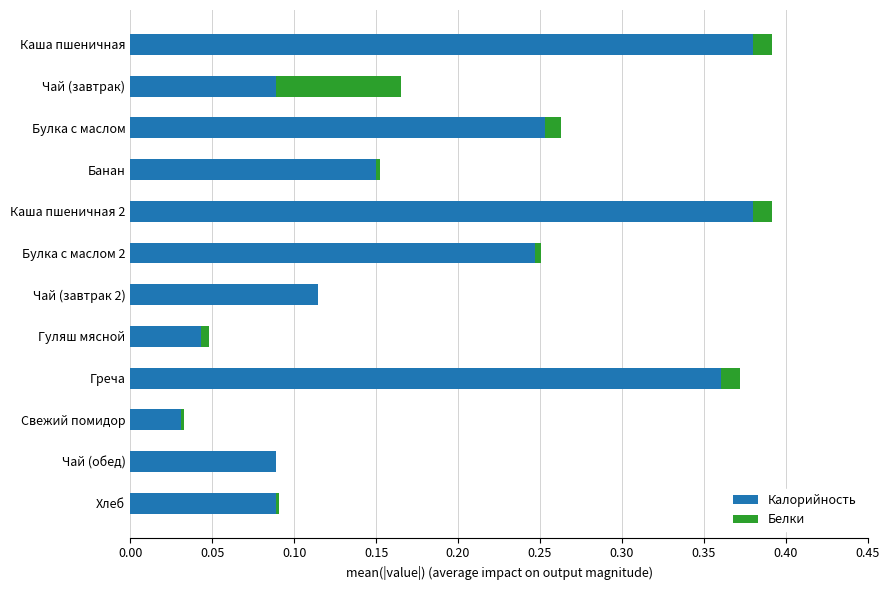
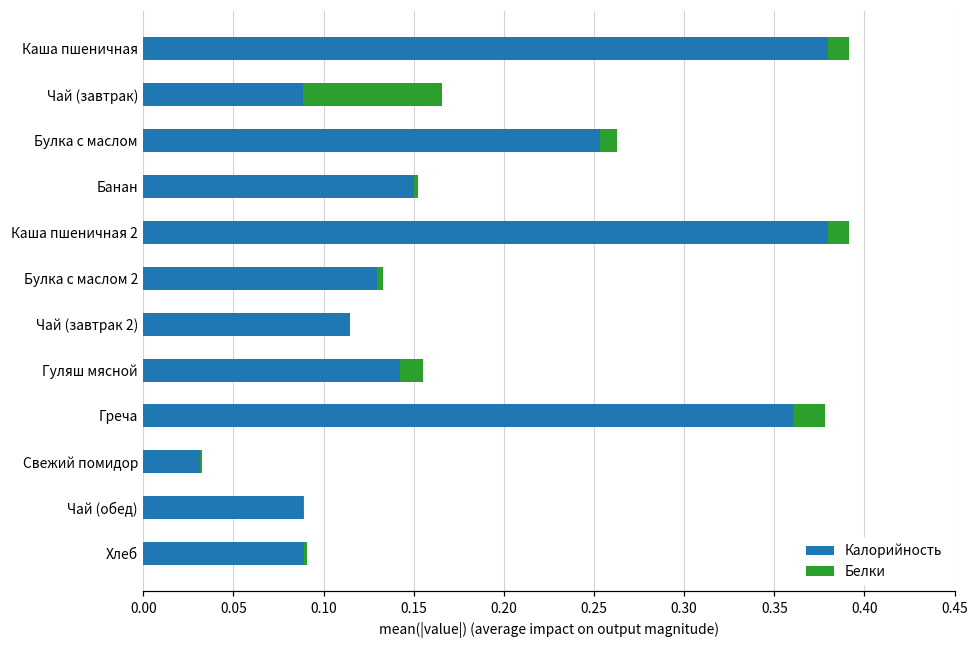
  {
    "Калорийность": {
      "Каша пшеничная": 0.380,
      "Чай (завтрак)": 0.089,
      "Булка с маслом": 0.253,
      "Банан": 0.150,
      "Каша пшеничная 2": 0.380,
-     "Булка с маслом 2": 0.247,
+     "Булка с маслом 2": 0.130,
      "Чай (завтрак 2)": 0.114,
-     "Гуляш мясной": 0.043,
+     "Гуляш мясной": 0.143,
      "Греча": 0.360,
      "Свежий помидор": 0.031,
      "Чай (обед)": 0.089,
      "Хлеб": 0.089
    },
    "Белки": {
      "Каша пшеничная": 0.012,
      "Чай (завтрак)": 0.077,
      "Булка с маслом": 0.009,
      "Банан": 0.002,
      "Каша пшеничная 2": 0.012,
      "Булка с маслом 2": 0.003,
-     "Гуляш мясной": 0.005,
-     "Греча": 0.012,
+     "Гуляш мясной": 0.013,
+     "Греча": 0.018,
      "Хлеб": 0.002
    }
  }
